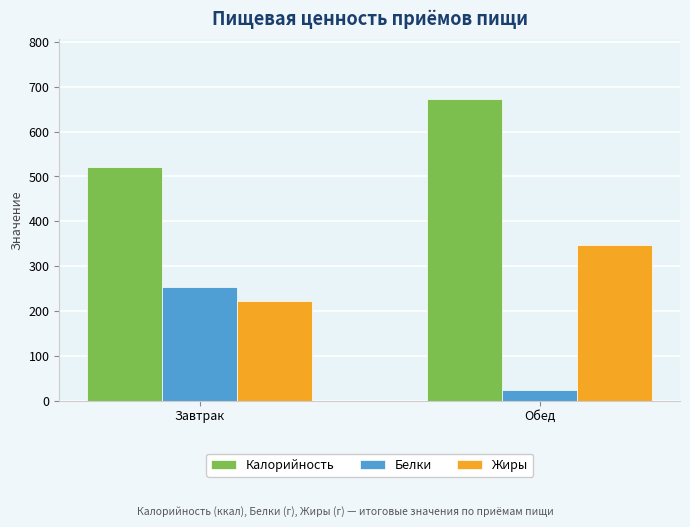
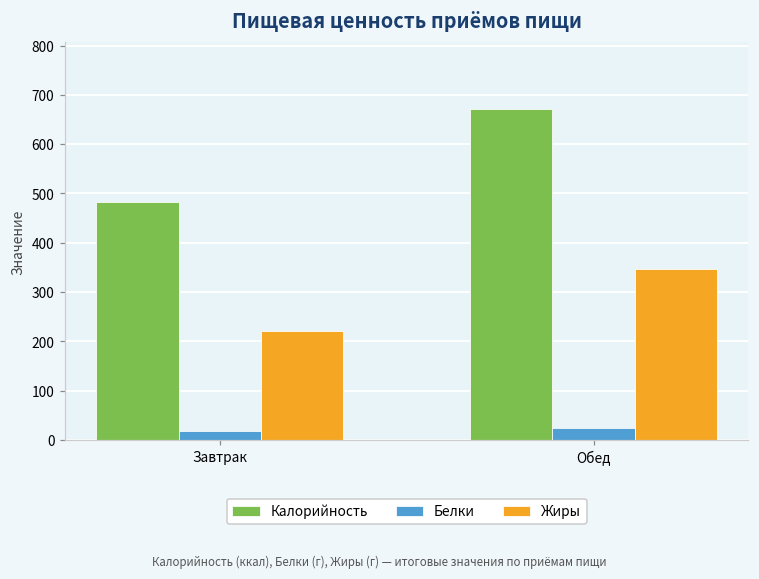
  {
    "Калорийность": {
-     "Завтрак": 520,
+     "Завтрак": 480,
      "Обед": 670
    },
    "Белки": {
-     "Завтрак": 250,
+     "Завтрак": 20,
      "Обед": 20
    },
    "Жиры": {
      "Завтрак": 220,
      "Обед": 350
    }
  }
